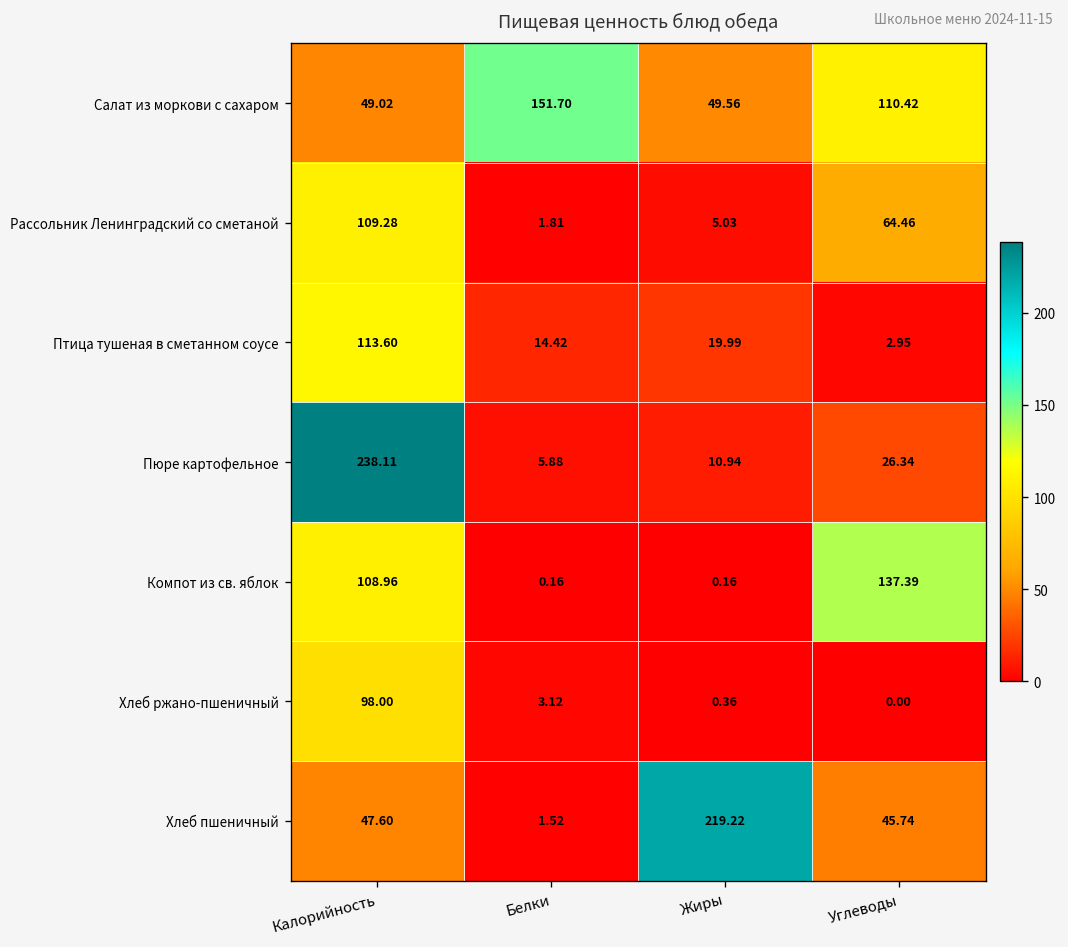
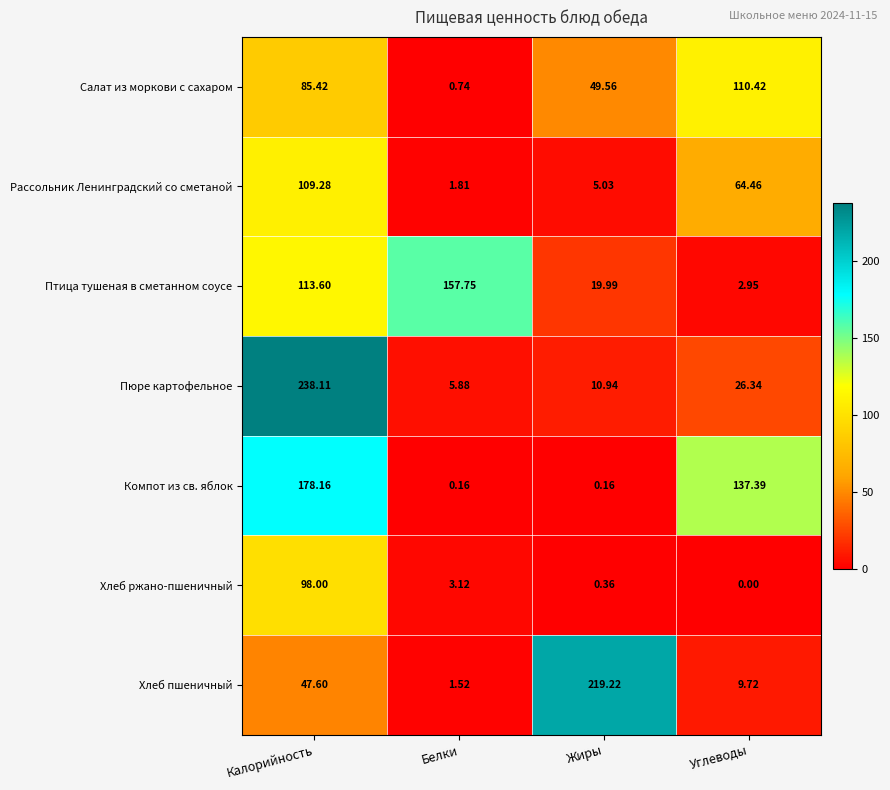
  {
    "Салат из моркови с сахаром": {
-     "Калорийность": 49.02,
-     "Белки": 151.70,
+     "Калорийность": 85.42,
+     "Белки": 0.74,
      "Жиры": 49.56,
      "Углеводы": 110.42
    },
    "Рассольник Ленинградский со сметаной": {
      "Калорийность": 109.28,
      "Белки": 1.81,
      "Жиры": 5.03,
      "Углеводы": 64.46
    },
    "Птица тушеная в сметанном соусе": {
      "Калорийность": 113.60,
-     "Белки": 14.42,
+     "Белки": 157.75,
      "Жиры": 19.99,
      "Углеводы": 2.95
    },
    "Пюре картофельное": {
      "Калорийность": 238.11,
      "Белки": 5.88,
      "Жиры": 10.94,
      "Углеводы": 26.34
    },
    "Компот из св. яблок": {
-     "Калорийность": 108.96,
+     "Калорийность": 178.16,
      "Белки": 0.16,
      "Жиры": 0.16,
      "Углеводы": 137.39
    },
    "Хлеб ржано-пшеничный": {
      "Калорийность": 98.00,
      "Белки": 3.12,
      "Жиры": 0.36,
      "Углеводы": 0.00
    },
    "Хлеб пшеничный": {
      "Калорийность": 47.60,
      "Белки": 1.52,
      "Жиры": 219.22,
-     "Углеводы": 45.74
+     "Углеводы": 9.72
    }
  }
